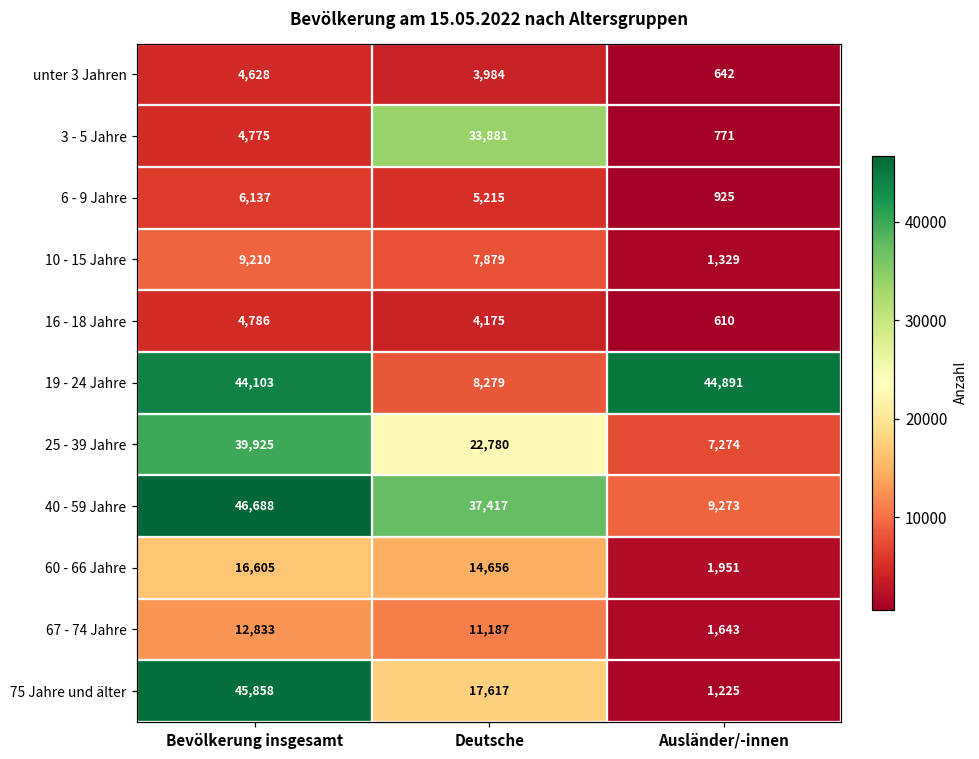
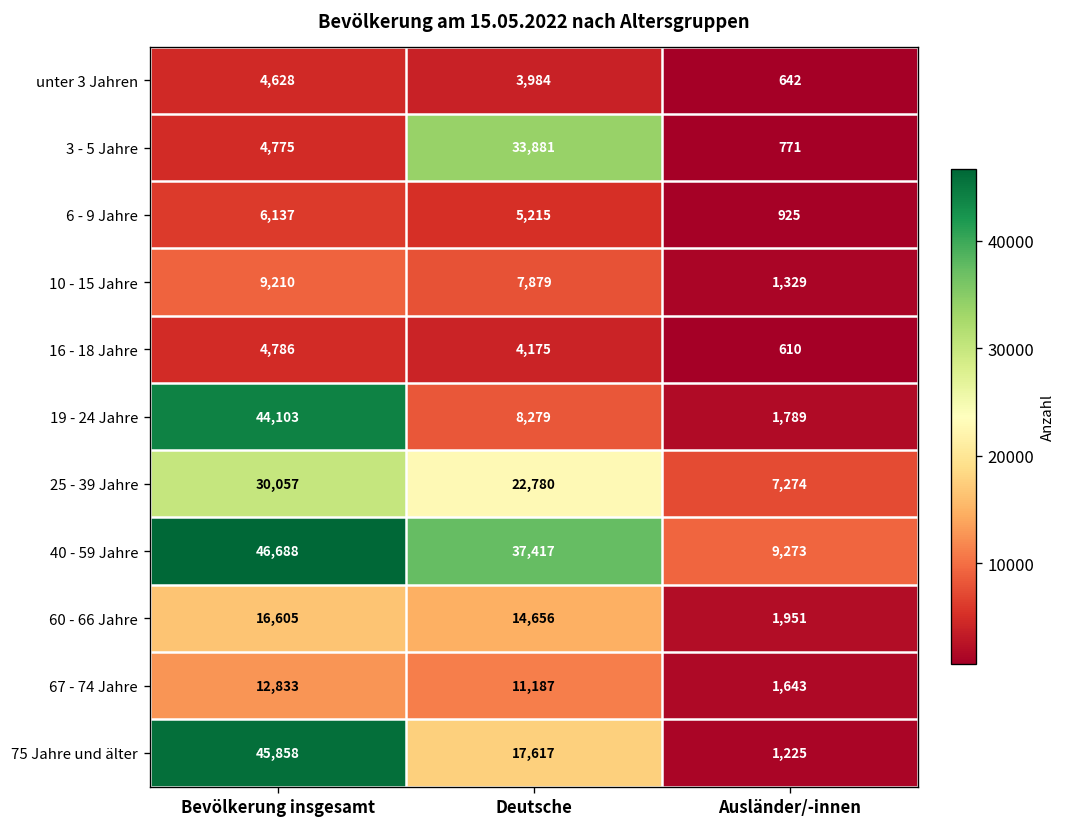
  {
    "unter 3 Jahren": {
      "Bevölkerung insgesamt": "4,628",
      "Deutsche": "3,984",
      "Ausländer/-innen": "642"
    },
    "3 - 5 Jahre": {
      "Bevölkerung insgesamt": "4,775",
      "Deutsche": "33,881",
      "Ausländer/-innen": "771"
    },
    "6 - 9 Jahre": {
      "Bevölkerung insgesamt": "6,137",
      "Deutsche": "5,215",
      "Ausländer/-innen": "925"
    },
    "10 - 15 Jahre": {
      "Bevölkerung insgesamt": "9,210",
      "Deutsche": "7,879",
      "Ausländer/-innen": "1,329"
    },
    "16 - 18 Jahre": {
      "Bevölkerung insgesamt": "4,786",
      "Deutsche": "4,175",
      "Ausländer/-innen": "610"
    },
    "19 - 24 Jahre": {
      "Bevölkerung insgesamt": "44,103",
      "Deutsche": "8,279",
-     "Ausländer/-innen": "44,891"
+     "Ausländer/-innen": "1,789"
    },
    "25 - 39 Jahre": {
-     "Bevölkerung insgesamt": "39,925",
+     "Bevölkerung insgesamt": "30,057",
      "Deutsche": "22,780",
      "Ausländer/-innen": "7,274"
    },
    "40 - 59 Jahre": {
      "Bevölkerung insgesamt": "46,688",
      "Deutsche": "37,417",
      "Ausländer/-innen": "9,273"
    },
    "60 - 66 Jahre": {
      "Bevölkerung insgesamt": "16,605",
      "Deutsche": "14,656",
      "Ausländer/-innen": "1,951"
    },
    "67 - 74 Jahre": {
      "Bevölkerung insgesamt": "12,833",
      "Deutsche": "11,187",
      "Ausländer/-innen": "1,643"
    },
    "75 Jahre und älter": {
      "Bevölkerung insgesamt": "45,858",
      "Deutsche": "17,617",
      "Ausländer/-innen": "1,225"
    }
  }
